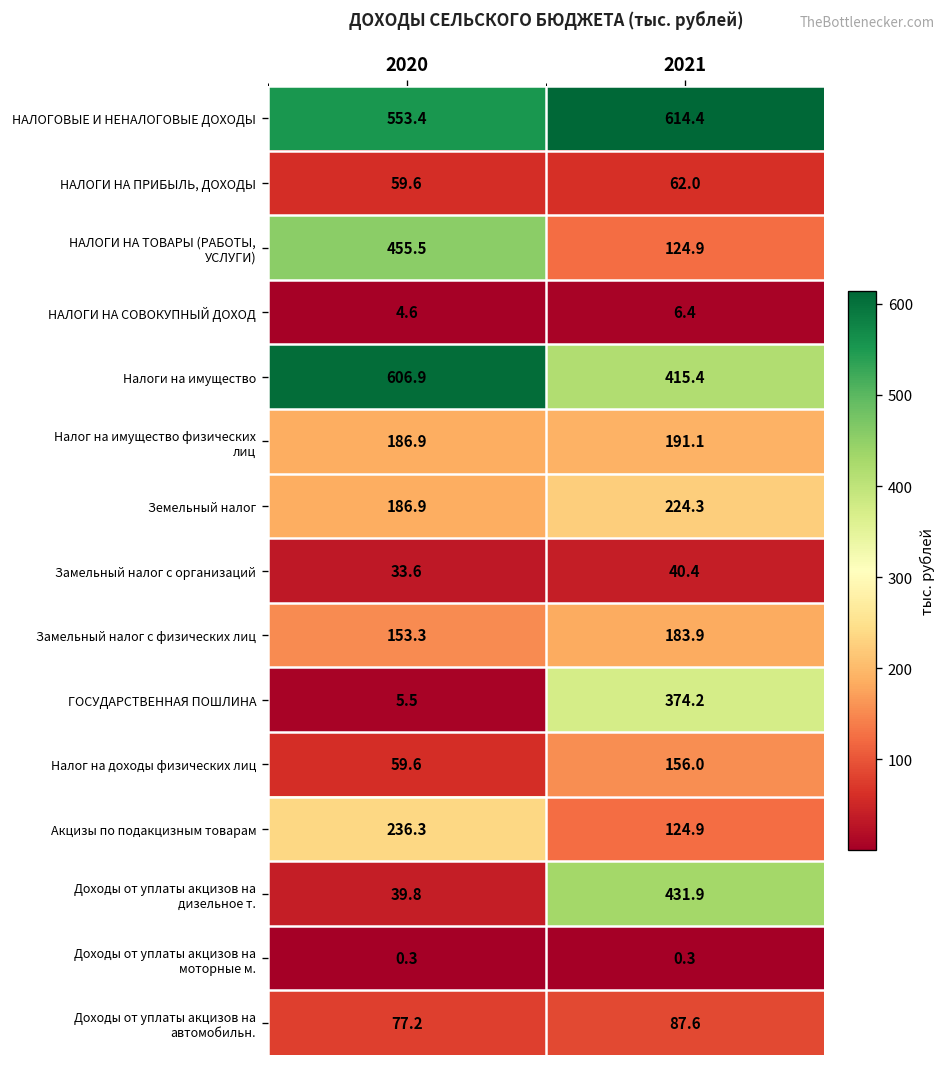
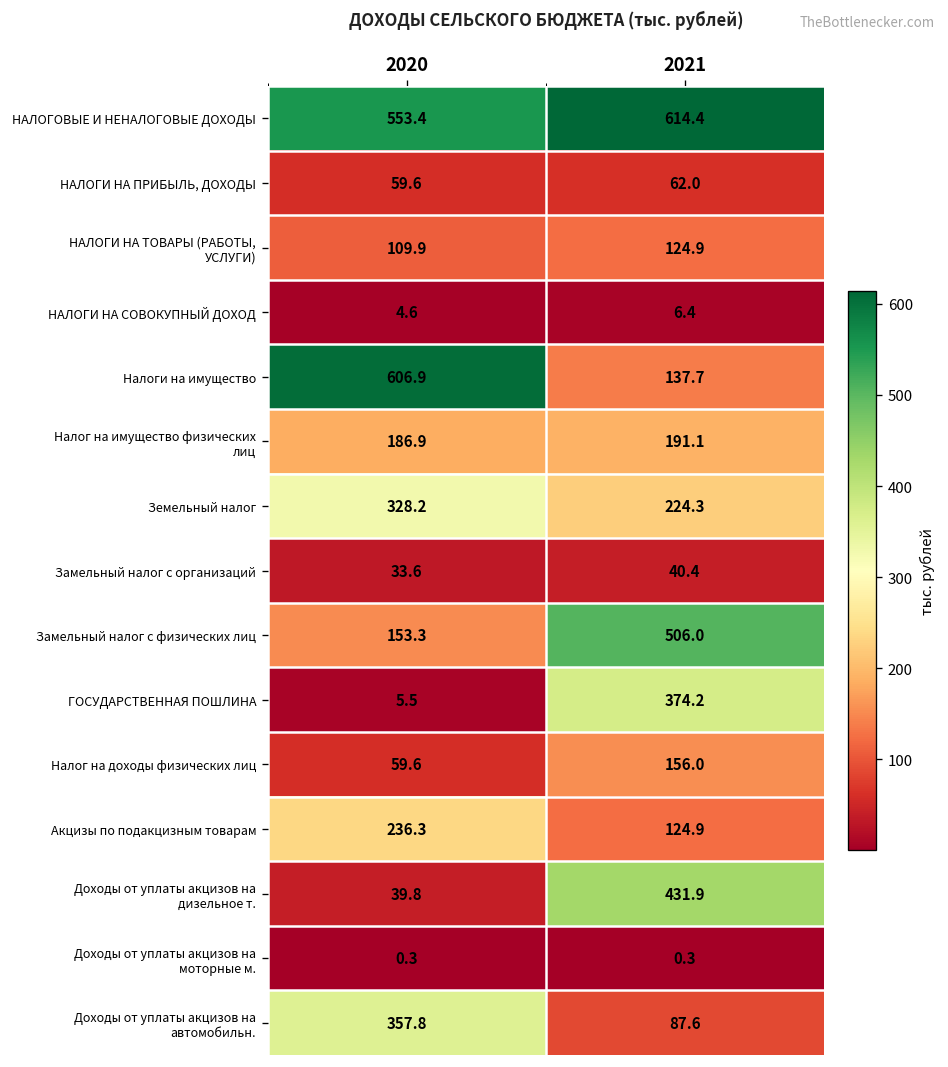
  {
    "НАЛОГОВЫЕ И НЕНАЛОГОВЫЕ ДОХОДЫ": {
      "2020": 553.4,
      "2021": 614.4
    },
    "НАЛОГИ НА ПРИБЫЛЬ, ДОХОДЫ": {
      "2020": 59.6,
      "2021": 62.0
    },
    "НАЛОГИ НА ТОВАРЫ (РАБОТЫ, УСЛУГИ)": {
-     "2020": 455.5,
+     "2020": 109.9,
      "2021": 124.9
    },
    "НАЛОГИ НА СОВОКУПНЫЙ ДОХОД": {
      "2020": 4.6,
      "2021": 6.4
    },
    "Налоги на имущество": {
      "2020": 606.9,
-     "2021": 415.4
+     "2021": 137.7
    },
    "Налог на имущество физических лиц": {
      "2020": 186.9,
      "2021": 191.1
    },
    "Земельный налог": {
-     "2020": 186.9,
+     "2020": 328.2,
      "2021": 224.3
    },
    "Замельный налог с организаций": {
      "2020": 33.6,
      "2021": 40.4
    },
    "Замельный налог с физических лиц": {
      "2020": 153.3,
-     "2021": 183.9
+     "2021": 506.0
    },
    "ГОСУДАРСТВЕННАЯ ПОШЛИНА": {
      "2020": 5.5,
      "2021": 374.2
    },
    "Налог на доходы физических лиц": {
      "2020": 59.6,
      "2021": 156.0
    },
    "Акцизы по подакцизным товарам": {
      "2020": 236.3,
      "2021": 124.9
    },
    "Доходы от уплаты акцизов на дизельное т.": {
      "2020": 39.8,
      "2021": 431.9
    },
    "Доходы от уплаты акцизов на моторные м.": {
      "2020": 0.3,
      "2021": 0.3
    },
    "Доходы от уплаты акцизов на автомобильн.": {
-     "2020": 77.2,
+     "2020": 357.8,
      "2021": 87.6
    }
  }
